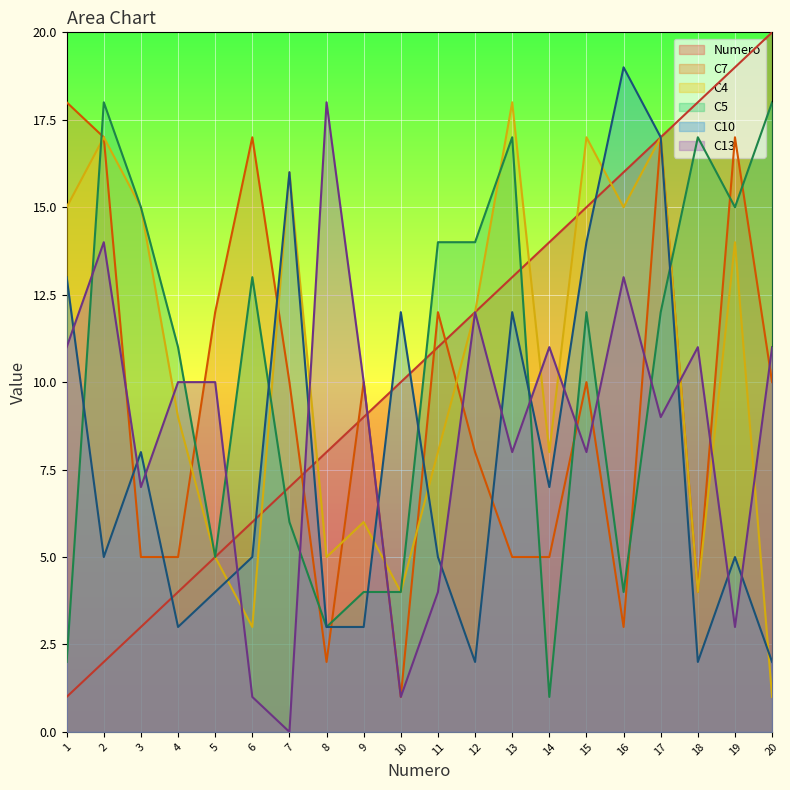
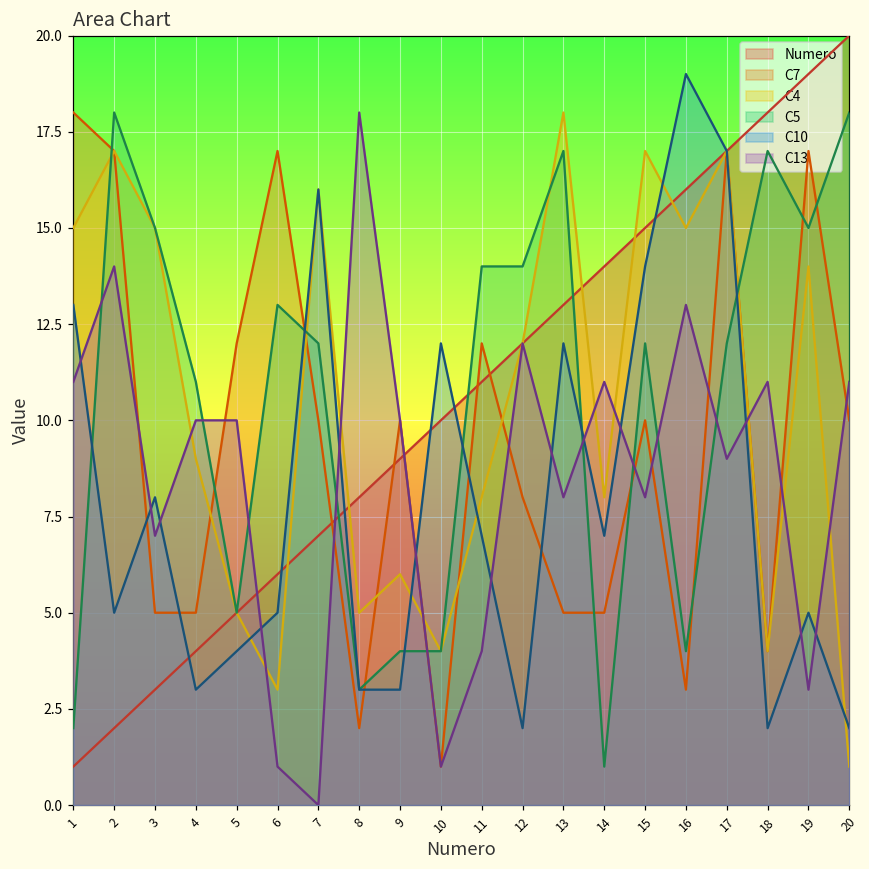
  {
    "C5": {
      "1": 2,
      "2": 18,
      "4": 11,
      "6": 13,
-     "7": 6,
+     "7": 12,
      "9": 4,
      "11": 14,
      "12": 14,
      "13": 17,
      "14": 1,
      "15": 12,
      "16": 4,
      "17": 12,
      "19": 15,
      "20": 18
    },
    "C10": {
      "1": 13,
      "2": 5,
      "3": 8,
      "4": 3,
      "5": 4,
      "6": 5,
      "9": 3,
      "10": 12,
-     "11": 5,
+     "11": 7,
      "12": 2,
      "13": 12,
      "14": 7,
      "15": 14,
      "16": 19,
      "18": 2,
      "19": 5,
      "20": 2
    },
    "C13": {
      "1": 11,
      "2": 14,
      "3": 7,
      "4": 10,
      "5": 10,
      "6": 1,
      "7": 0,
      "8": 18,
      "11": 4,
      "13": 8,
      "14": 11,
      "15": 8,
      "16": 13,
      "17": 9,
      "18": 11,
      "19": 3,
      "20": 11
    }
  }
